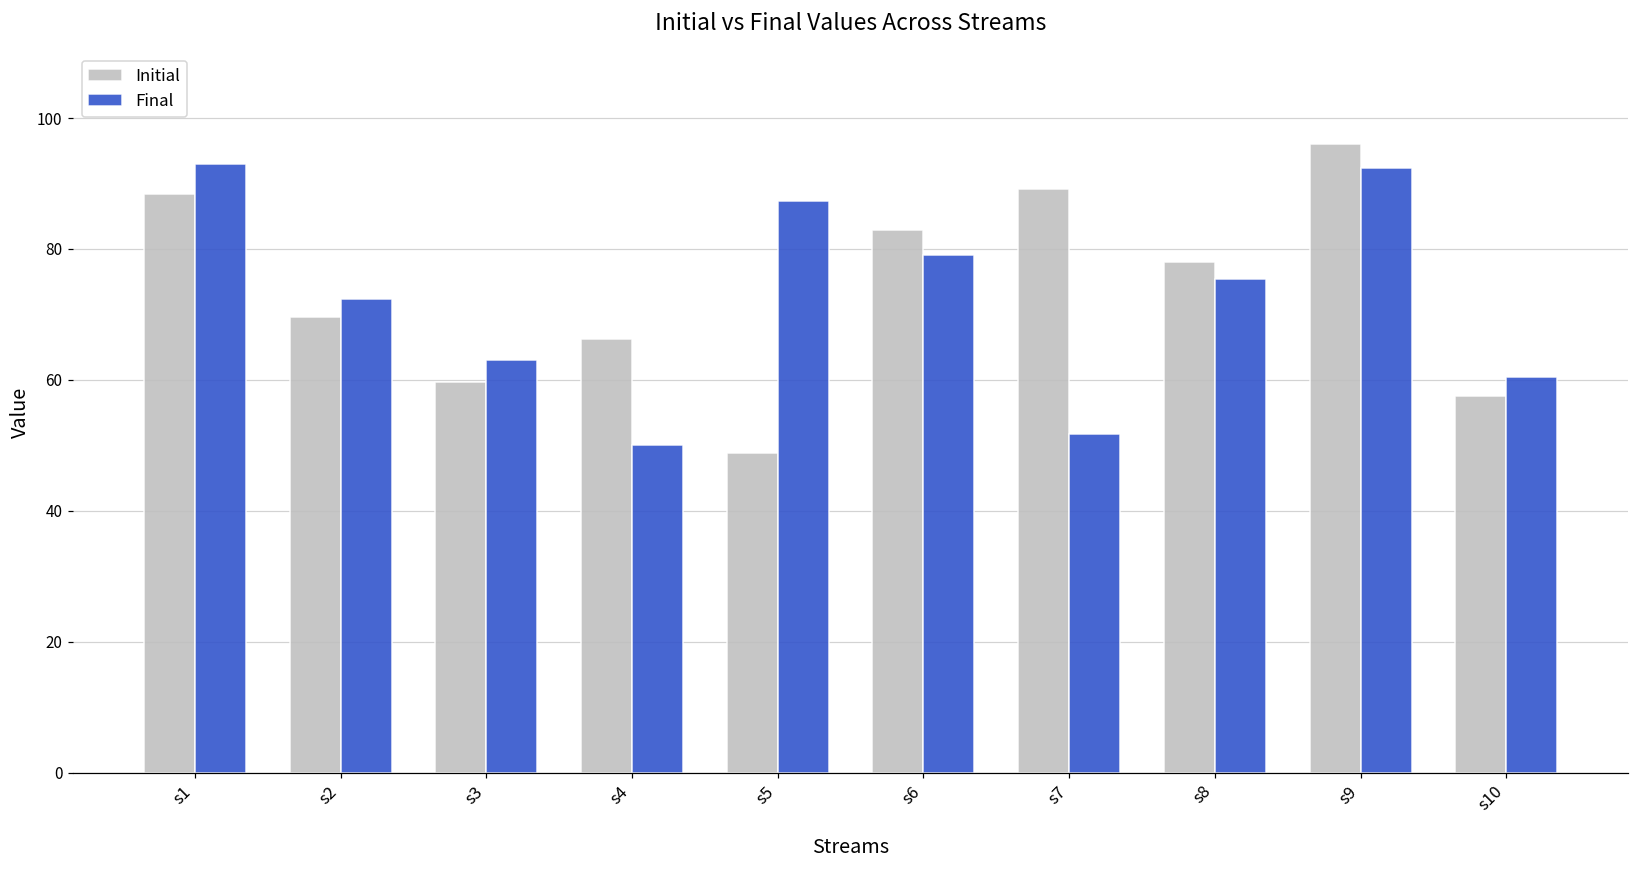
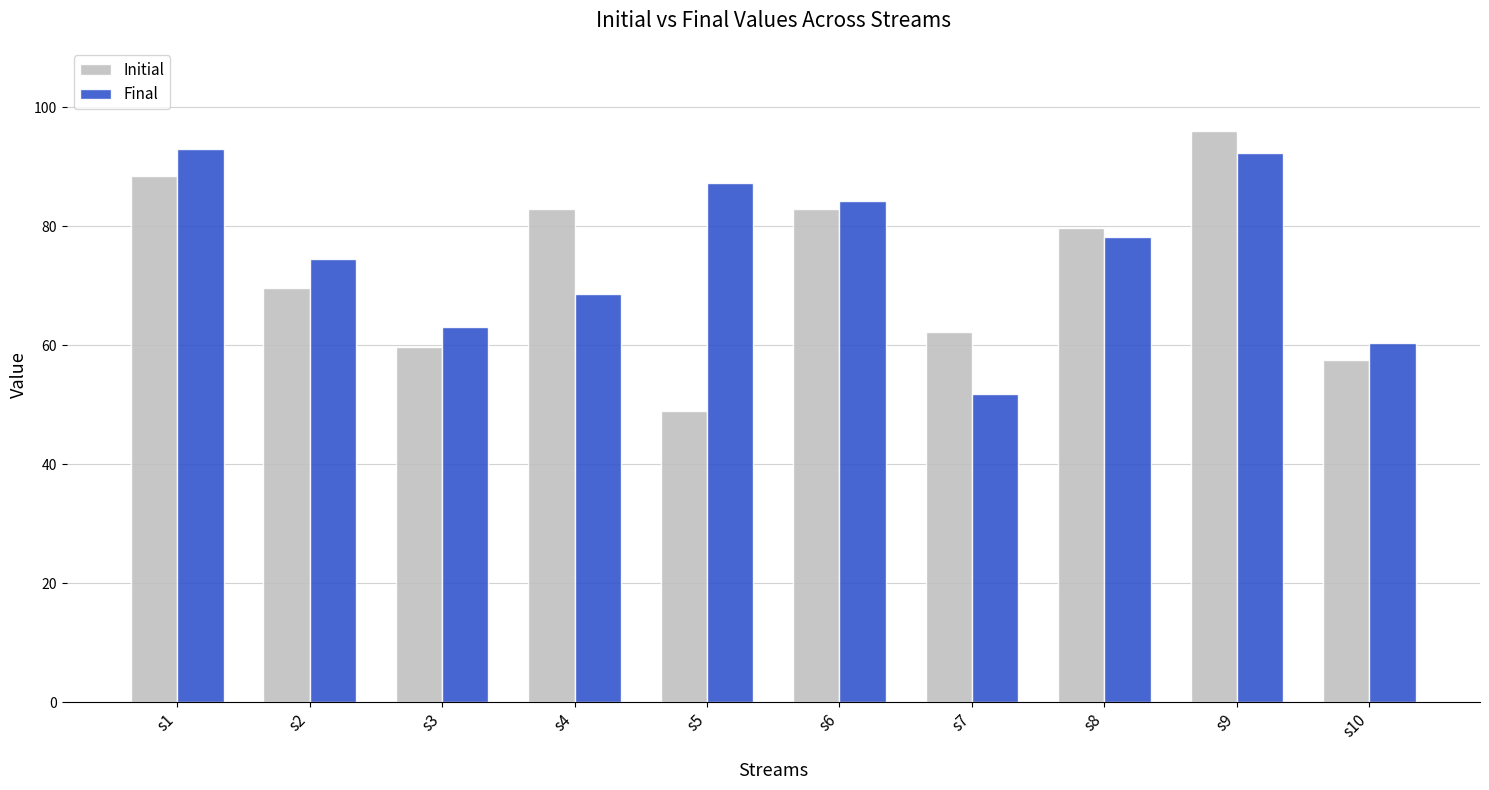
  {
    "Initial": {
      "s1": 88,
      "s2": 70,
      "s3": 60,
-     "s4": 66,
+     "s4": 83,
      "s5": 49,
      "s6": 83,
-     "s7": 89,
-     "s8": 78,
+     "s7": 62,
+     "s8": 80,
      "s9": 96,
      "s10": 58
    },
    "Final": {
      "s1": 93,
-     "s2": 72,
+     "s2": 74,
      "s3": 63,
-     "s4": 50,
+     "s4": 69,
      "s5": 87,
-     "s6": 79,
+     "s6": 84,
      "s7": 52,
-     "s8": 75,
+     "s8": 78,
      "s9": 92,
      "s10": 60
    }
  }
